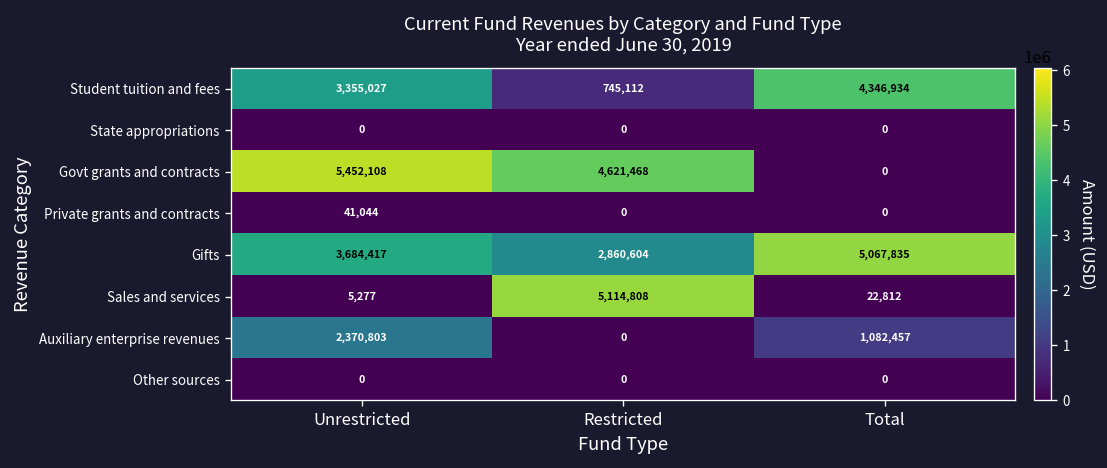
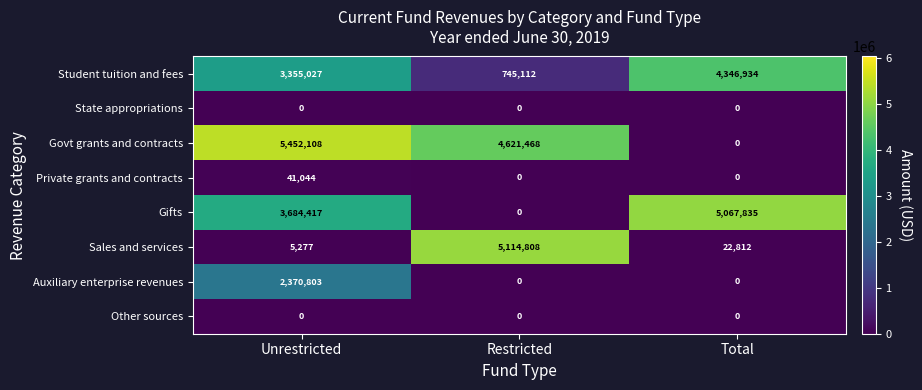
  {
    "Student tuition and fees": {
      "Unrestricted": "3,355,027",
      "Restricted": "745,112",
      "Total": "4,346,934"
    },
    "State appropriations": {
      "Unrestricted": "0",
      "Restricted": "0",
      "Total": "0"
    },
    "Govt grants and contracts": {
      "Unrestricted": "5,452,108",
      "Restricted": "4,621,468",
      "Total": "0"
    },
    "Private grants and contracts": {
      "Unrestricted": "41,044",
      "Restricted": "0",
      "Total": "0"
    },
    "Gifts": {
      "Unrestricted": "3,684,417",
-     "Restricted": "2,860,604",
+     "Restricted": "0",
      "Total": "5,067,835"
    },
    "Sales and services": {
      "Unrestricted": "5,277",
      "Restricted": "5,114,808",
      "Total": "22,812"
    },
    "Auxiliary enterprise revenues": {
      "Unrestricted": "2,370,803",
      "Restricted": "0",
-     "Total": "1,082,457"
+     "Total": "0"
    },
    "Other sources": {
      "Unrestricted": "0",
      "Restricted": "0",
      "Total": "0"
    }
  }
